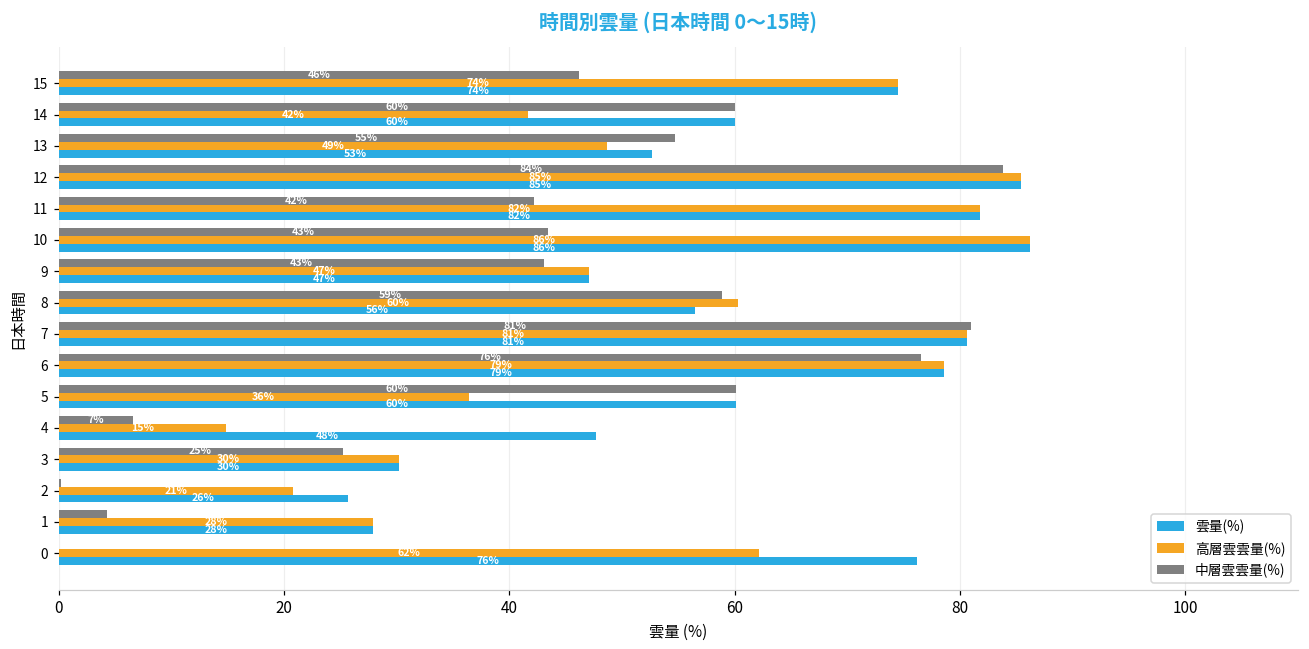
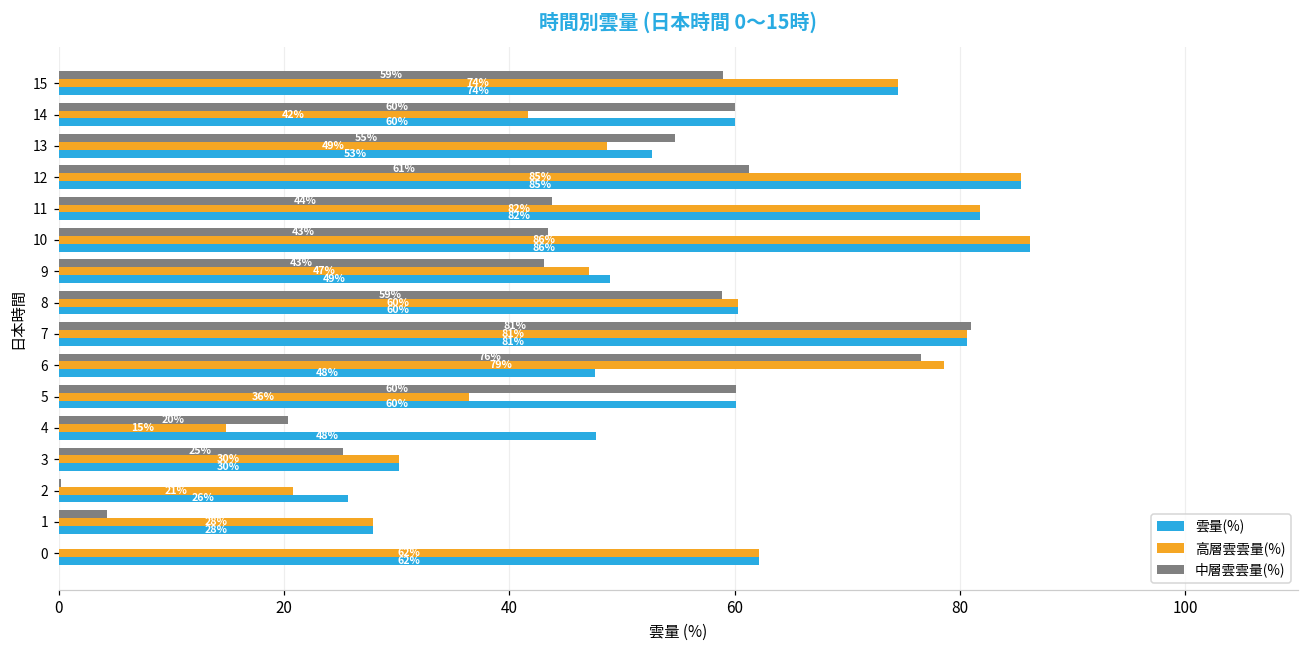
  {
    "雲量(%)": {
      "14": "60%",
      "13": "53%",
-     "9": "47%",
-     "8": "56%",
-     "6": "79%",
+     "9": "49%",
+     "8": "60%",
+     "6": "48%",
      "5": "60%",
      "4": "48%",
      "2": "26%",
-     "0": "76%"
+     "0": "62%"
    },
    "高層雲雲量(%)": {
      "14": "42%",
      "13": "49%",
      "6": "79%",
      "5": "36%",
      "4": "15%",
      "2": "21%"
    },
    "中層雲雲量(%)": {
-     "15": "46%",
+     "15": "59%",
      "14": "60%",
      "13": "55%",
-     "12": "84%",
-     "11": "42%",
+     "12": "61%",
+     "11": "44%",
      "10": "43%",
      "9": "43%",
      "6": "76%",
      "5": "60%",
-     "4": "7%",
+     "4": "20%",
      "3": "25%"
    }
  }
